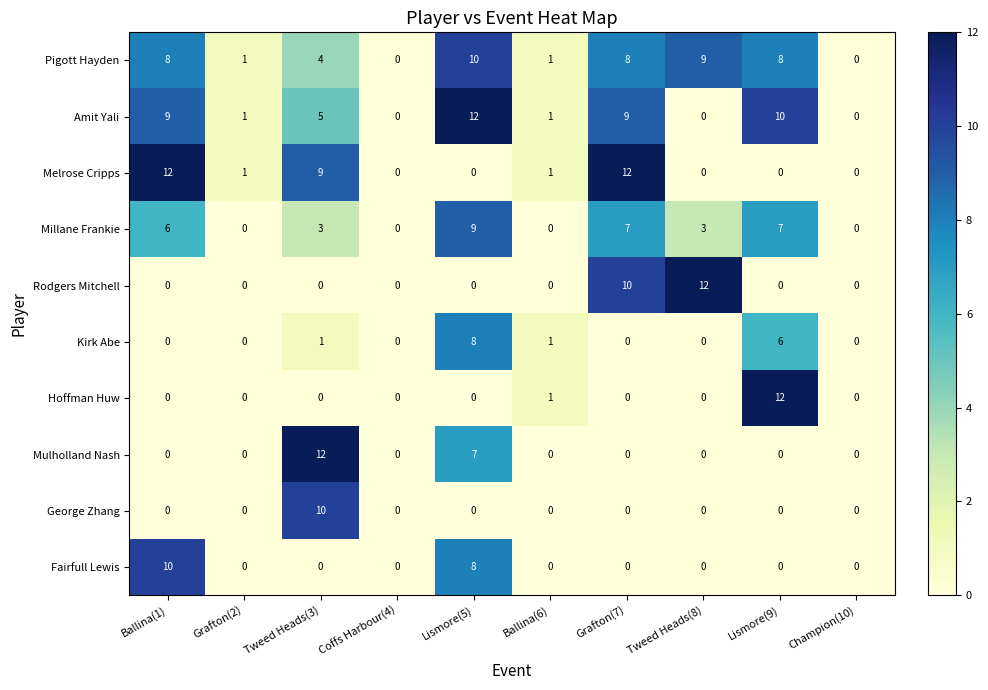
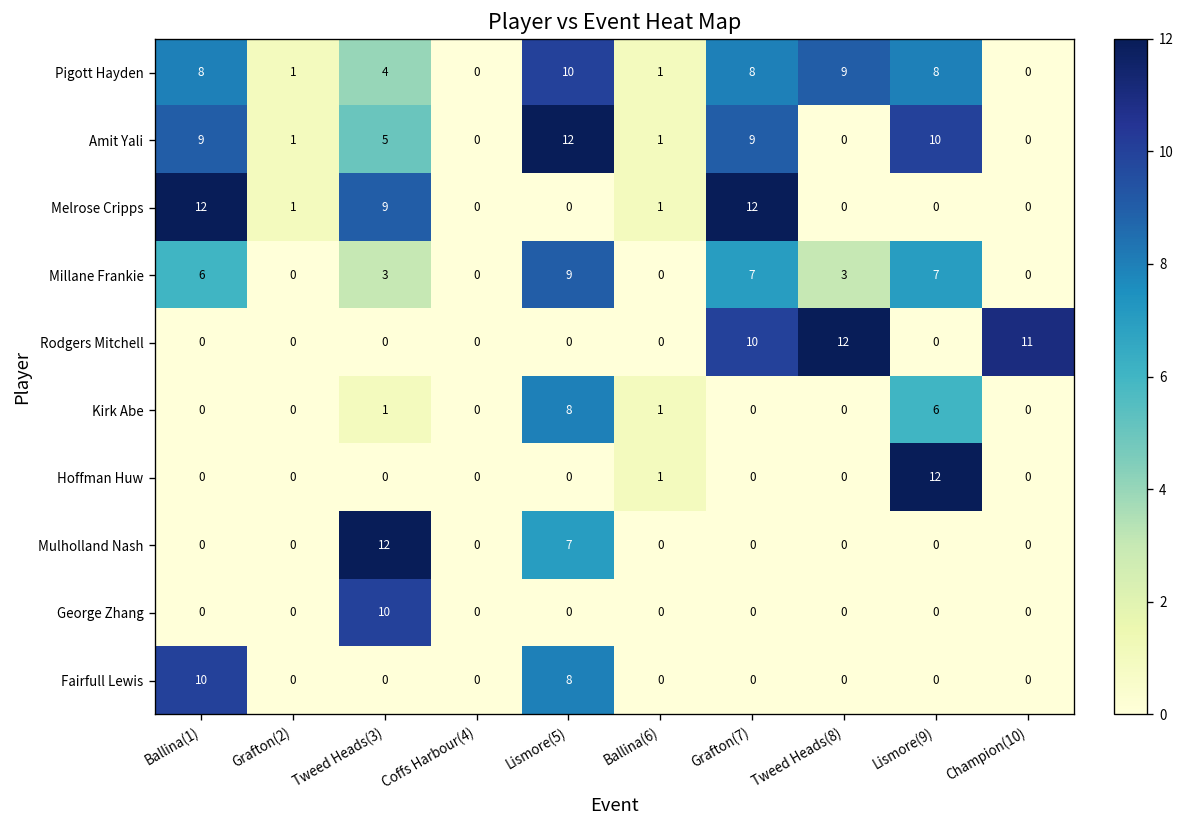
  {
    "Pigott Hayden": {
      "Ballina(1)": 8,
      "Grafton(2)": 1,
      "Tweed Heads(3)": 4,
      "Coffs Harbour(4)": 0,
      "Lismore(5)": 10,
      "Ballina(6)": 1,
      "Grafton(7)": 8,
      "Tweed Heads(8)": 9,
      "Lismore(9)": 8,
      "Champion(10)": 0
    },
    "Amit Yali": {
      "Ballina(1)": 9,
      "Grafton(2)": 1,
      "Tweed Heads(3)": 5,
      "Coffs Harbour(4)": 0,
      "Lismore(5)": 12,
      "Ballina(6)": 1,
      "Grafton(7)": 9,
      "Tweed Heads(8)": 0,
      "Lismore(9)": 10,
      "Champion(10)": 0
    },
    "Melrose Cripps": {
      "Ballina(1)": 12,
      "Grafton(2)": 1,
      "Tweed Heads(3)": 9,
      "Coffs Harbour(4)": 0,
      "Lismore(5)": 0,
      "Ballina(6)": 1,
      "Grafton(7)": 12,
      "Tweed Heads(8)": 0,
      "Lismore(9)": 0,
      "Champion(10)": 0
    },
    "Millane Frankie": {
      "Ballina(1)": 6,
      "Grafton(2)": 0,
      "Tweed Heads(3)": 3,
      "Coffs Harbour(4)": 0,
      "Lismore(5)": 9,
      "Ballina(6)": 0,
      "Grafton(7)": 7,
      "Tweed Heads(8)": 3,
      "Lismore(9)": 7,
      "Champion(10)": 0
    },
    "Rodgers Mitchell": {
      "Ballina(1)": 0,
      "Grafton(2)": 0,
      "Tweed Heads(3)": 0,
      "Coffs Harbour(4)": 0,
      "Lismore(5)": 0,
      "Ballina(6)": 0,
      "Grafton(7)": 10,
      "Tweed Heads(8)": 12,
      "Lismore(9)": 0,
-     "Champion(10)": 0
+     "Champion(10)": 11
    },
    "Kirk Abe": {
      "Ballina(1)": 0,
      "Grafton(2)": 0,
      "Tweed Heads(3)": 1,
      "Coffs Harbour(4)": 0,
      "Lismore(5)": 8,
      "Ballina(6)": 1,
      "Grafton(7)": 0,
      "Tweed Heads(8)": 0,
      "Lismore(9)": 6,
      "Champion(10)": 0
    },
    "Hoffman Huw": {
      "Ballina(1)": 0,
      "Grafton(2)": 0,
      "Tweed Heads(3)": 0,
      "Coffs Harbour(4)": 0,
      "Lismore(5)": 0,
      "Ballina(6)": 1,
      "Grafton(7)": 0,
      "Tweed Heads(8)": 0,
      "Lismore(9)": 12,
      "Champion(10)": 0
    },
    "Mulholland Nash": {
      "Ballina(1)": 0,
      "Grafton(2)": 0,
      "Tweed Heads(3)": 12,
      "Coffs Harbour(4)": 0,
      "Lismore(5)": 7,
      "Ballina(6)": 0,
      "Grafton(7)": 0,
      "Tweed Heads(8)": 0,
      "Lismore(9)": 0,
      "Champion(10)": 0
    },
    "George Zhang": {
      "Ballina(1)": 0,
      "Grafton(2)": 0,
      "Tweed Heads(3)": 10,
      "Coffs Harbour(4)": 0,
      "Lismore(5)": 0,
      "Ballina(6)": 0,
      "Grafton(7)": 0,
      "Tweed Heads(8)": 0,
      "Lismore(9)": 0,
      "Champion(10)": 0
    },
    "Fairfull Lewis": {
      "Ballina(1)": 10,
      "Grafton(2)": 0,
      "Tweed Heads(3)": 0,
      "Coffs Harbour(4)": 0,
      "Lismore(5)": 8,
      "Ballina(6)": 0,
      "Grafton(7)": 0,
      "Tweed Heads(8)": 0,
      "Lismore(9)": 0,
      "Champion(10)": 0
    }
  }
